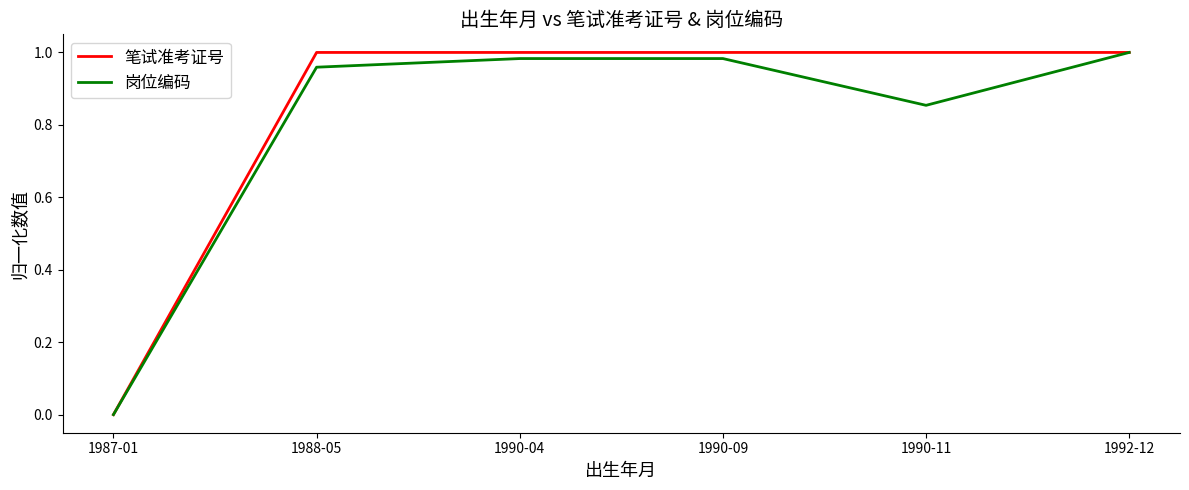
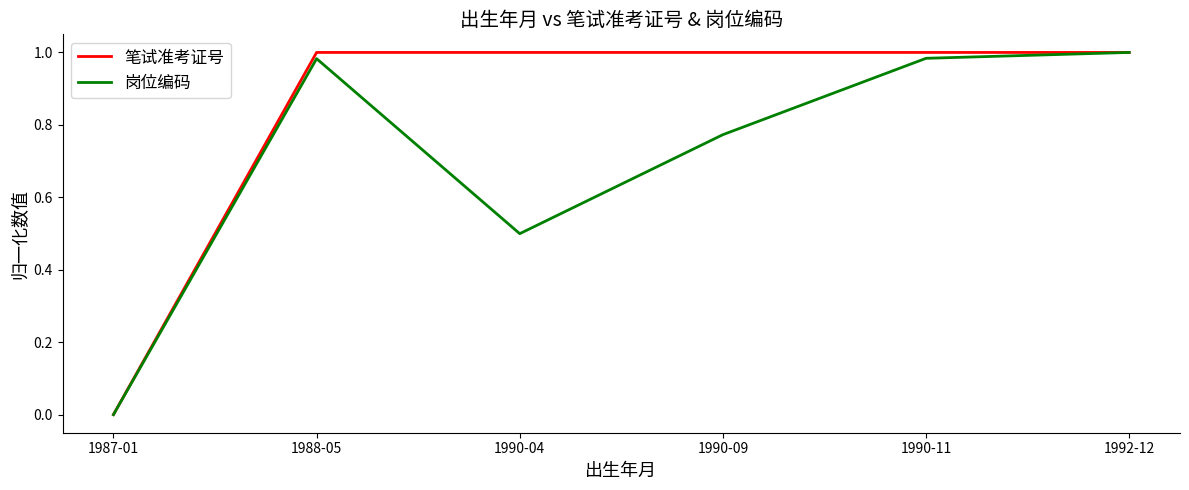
  {
    "笔试准考证号": {
      "1988-05": 1.00,
      "1990-04": 1.00,
      "1990-09": 1.00,
      "1990-11": 1.00
    },
    "岗位编码": {
-     "1988-05": 0.96,
-     "1990-04": 0.98,
-     "1990-09": 0.98,
-     "1990-11": 0.85
+     "1988-05": 0.98,
+     "1990-04": 0.50,
+     "1990-09": 0.77,
+     "1990-11": 0.98
    }
  }
